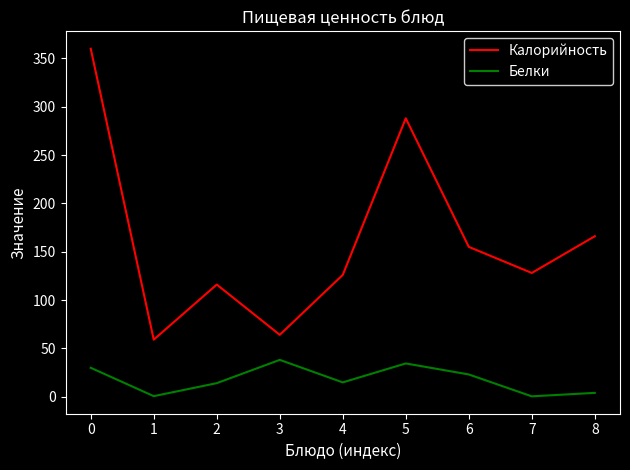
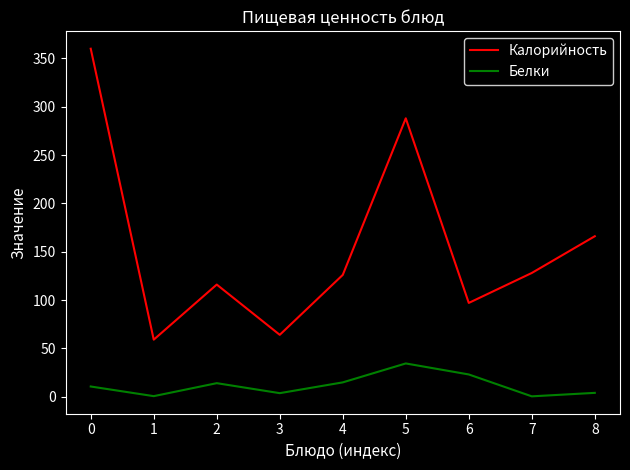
  {
    "Калорийность": {
      "0": 360,
      "1": 60,
      "2": 120,
      "3": 60,
      "4": 130,
      "5": 290,
-     "6": 160,
+     "6": 100,
      "7": 130,
      "8": 170
    },
    "Белки": {
-     "0": 30,
+     "0": 10,
      "1": 0,
      "2": 10,
-     "3": 40,
+     "3": 0,
      "4": 10,
      "5": 30,
      "6": 20,
      "7": 0,
      "8": 0
    }
  }
